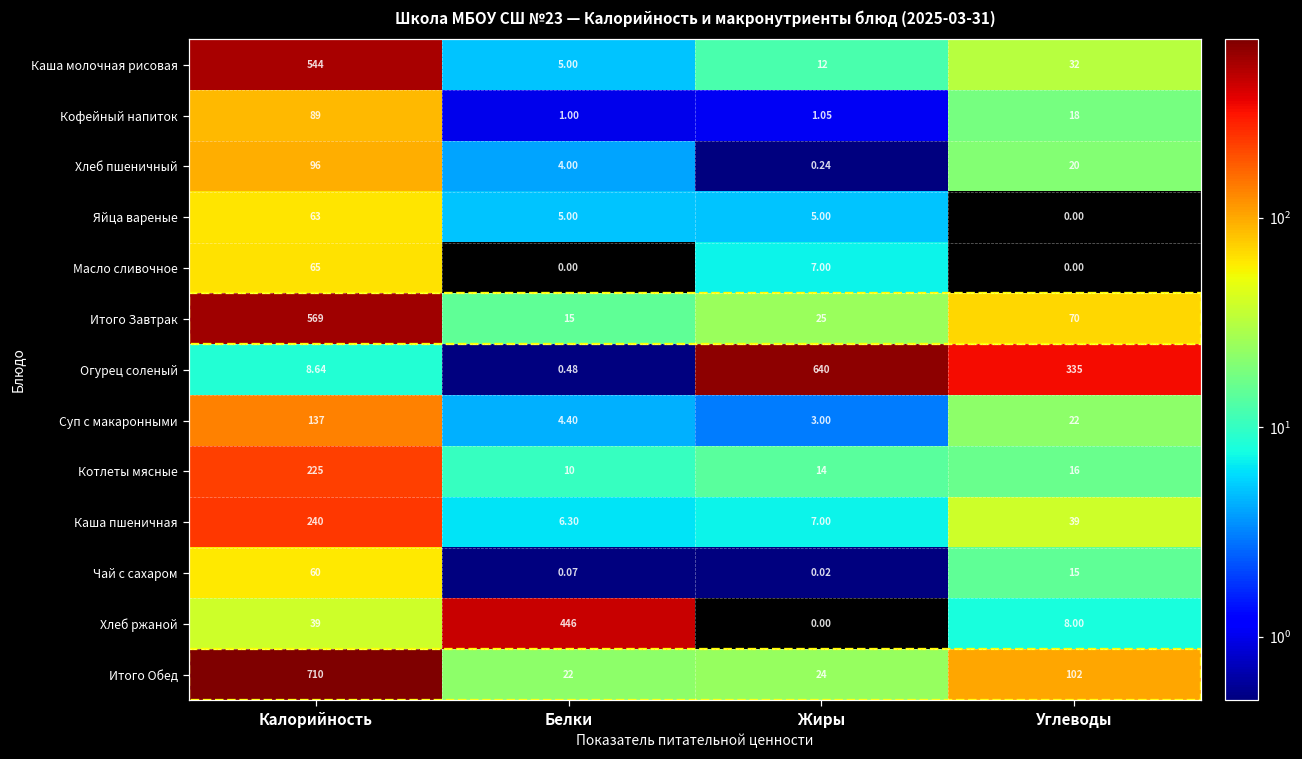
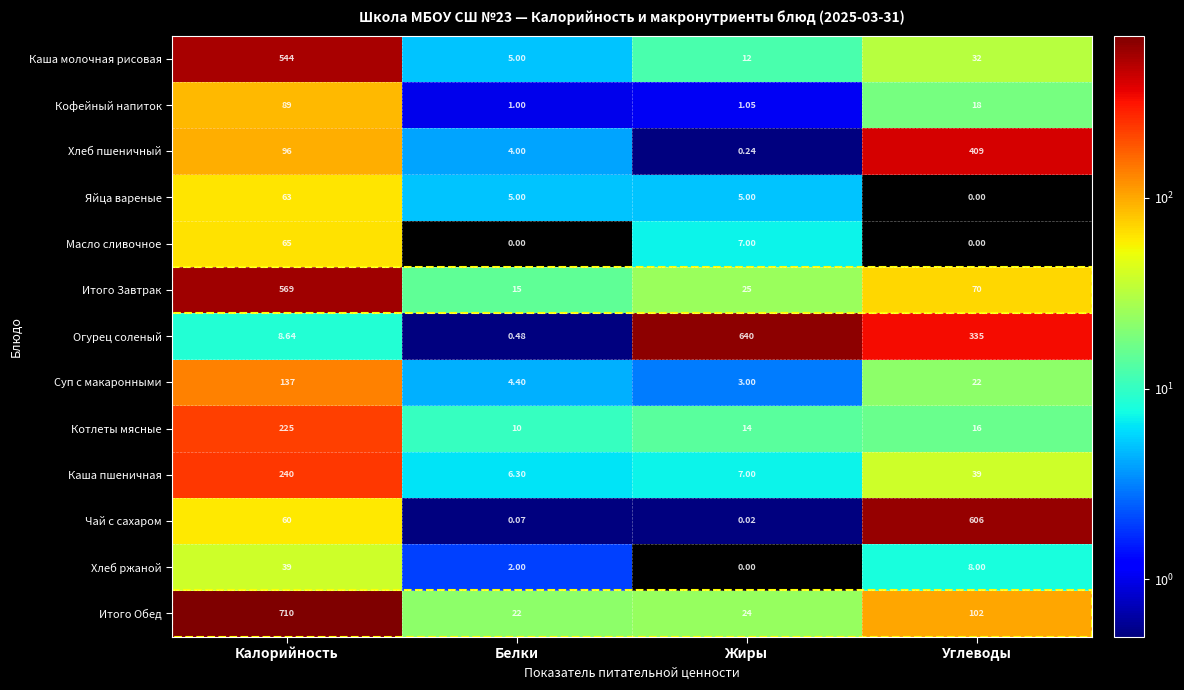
  {
    "Каша молочная рисовая": {
      "Калорийность": 544,
      "Белки": 5.00,
      "Жиры": 12,
      "Углеводы": 32
    },
    "Кофейный напиток": {
      "Калорийность": 89,
      "Белки": 1.00,
      "Жиры": 1.05,
      "Углеводы": 18
    },
    "Хлеб пшеничный": {
      "Калорийность": 96,
      "Белки": 4.00,
      "Жиры": 0.24,
-     "Углеводы": 20
+     "Углеводы": 409
    },
    "Яйца вареные": {
      "Калорийность": 63,
      "Белки": 5.00,
      "Жиры": 5.00,
      "Углеводы": 0.00
    },
    "Масло сливочное": {
      "Калорийность": 65,
      "Белки": 0.00,
      "Жиры": 7.00,
      "Углеводы": 0.00
    },
    "Итого Завтрак": {
      "Калорийность": 569,
      "Белки": 15,
      "Жиры": 25,
      "Углеводы": 70
    },
    "Огурец соленый": {
      "Калорийность": 8.64,
      "Белки": 0.48,
      "Жиры": 640,
      "Углеводы": 335
    },
    "Суп с макаронными": {
      "Калорийность": 137,
      "Белки": 4.40,
      "Жиры": 3.00,
      "Углеводы": 22
    },
    "Котлеты мясные": {
      "Калорийность": 225,
      "Белки": 10,
      "Жиры": 14,
      "Углеводы": 16
    },
    "Каша пшеничная": {
      "Калорийность": 240,
      "Белки": 6.30,
      "Жиры": 7.00,
      "Углеводы": 39
    },
    "Чай с сахаром": {
      "Калорийность": 60,
      "Белки": 0.07,
      "Жиры": 0.02,
-     "Углеводы": 15
+     "Углеводы": 606
    },
    "Хлеб ржаной": {
      "Калорийность": 39,
-     "Белки": 446,
+     "Белки": 2.00,
      "Жиры": 0.00,
      "Углеводы": 8.00
    },
    "Итого Обед": {
      "Калорийность": 710,
      "Белки": 22,
      "Жиры": 24,
      "Углеводы": 102
    }
  }
